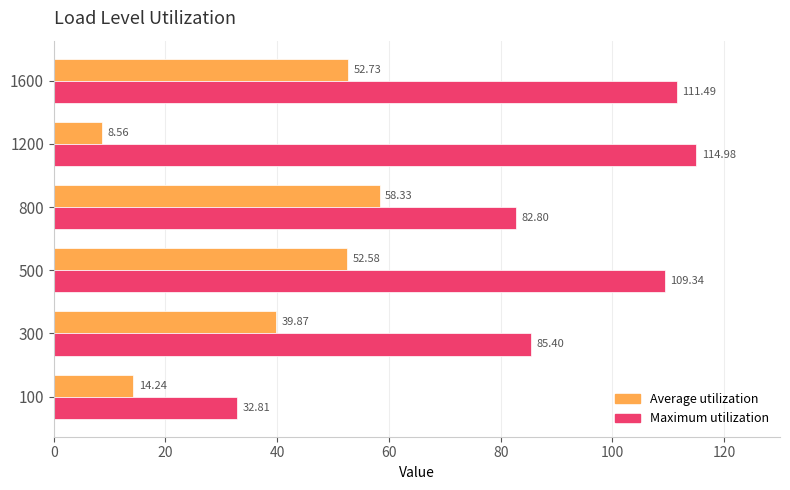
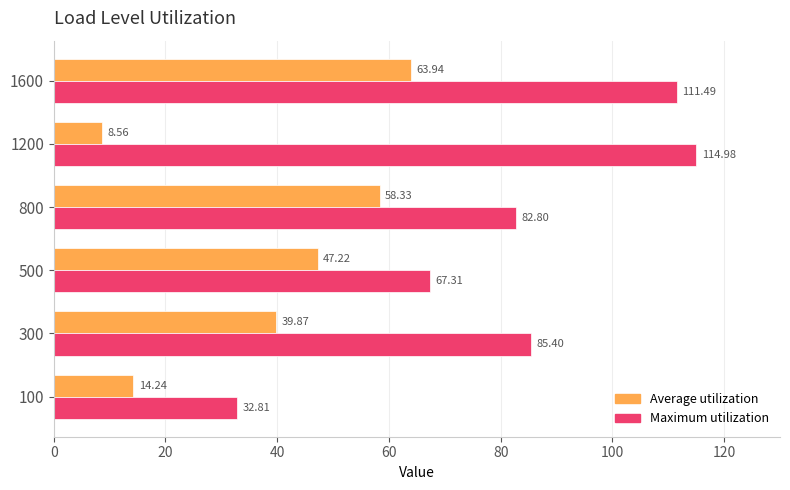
  {
    "Average utilization": {
-     "1600": 52.73,
+     "1600": 63.94,
      "1200": 8.56,
      "800": 58.33,
-     "500": 52.58,
+     "500": 47.22,
      "300": 39.87,
      "100": 14.24
    },
    "Maximum utilization": {
      "1600": 111.49,
      "1200": 114.98,
      "800": 82.80,
-     "500": 109.34,
+     "500": 67.31,
      "300": 85.40,
      "100": 32.81
    }
  }
